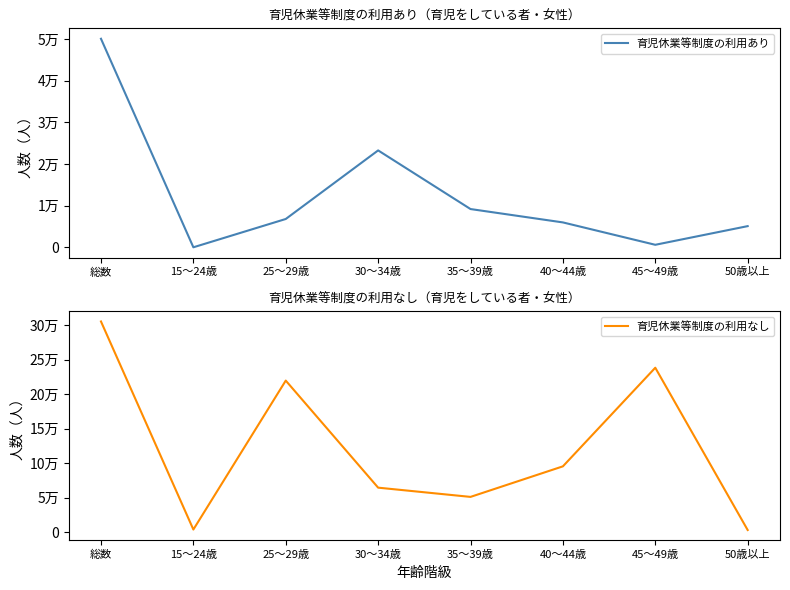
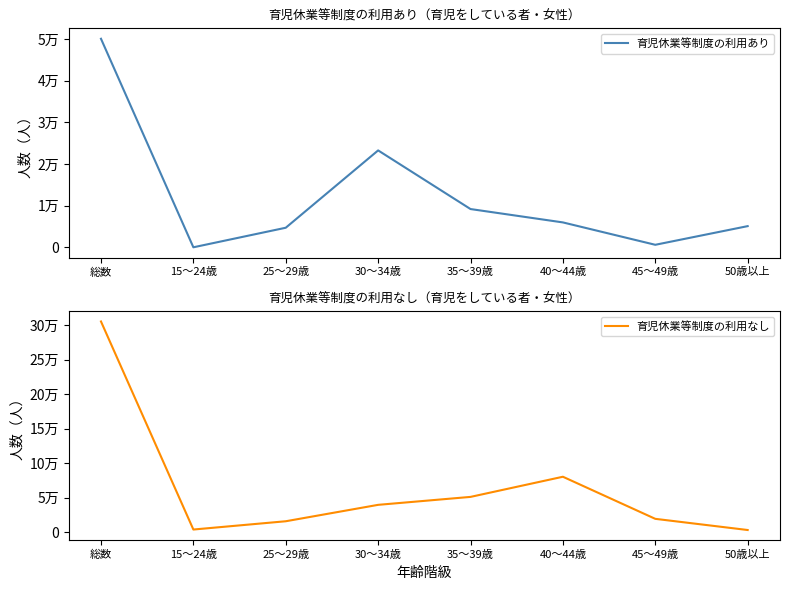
  {
    "育児休業等制度の利用あり（育児をしている者・女性）": {
      "総数": "5.0万",
      "15～24歳": "0.0万",
-     "25～29歳": "0.7万",
+     "25～29歳": "0.5万",
      "30～34歳": "2.3万",
      "35～39歳": "0.9万",
      "40～44歳": "0.6万",
      "45～49歳": "0.1万",
      "50歳以上": "0.5万"
    },
    "育児休業等制度の利用なし（育児をしている者・女性）": {
      "総数": "31万",
      "15～24歳": "0万",
-     "25～29歳": "22万",
-     "30～34歳": "6万",
+     "25～29歳": "2万",
+     "30～34歳": "4万",
      "35～39歳": "5万",
-     "40～44歳": "10万",
-     "45～49歳": "24万",
+     "40～44歳": "8万",
+     "45～49歳": "2万",
      "50歳以上": "0万"
    }
  }
